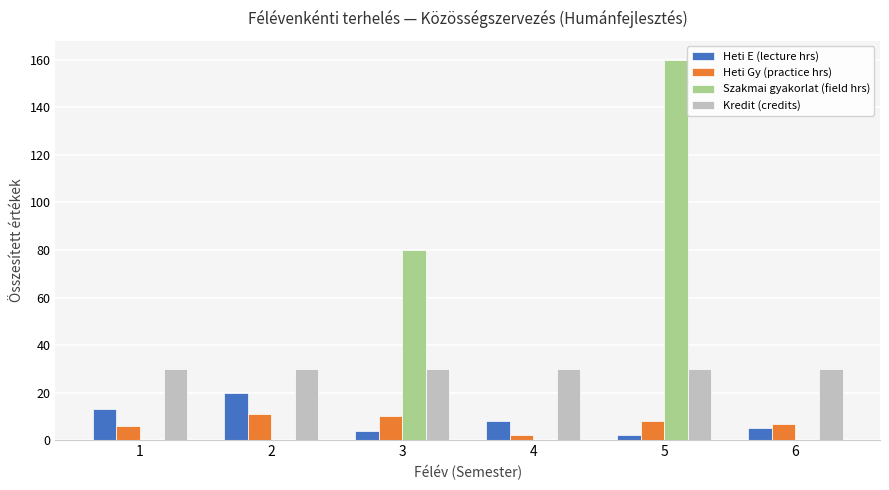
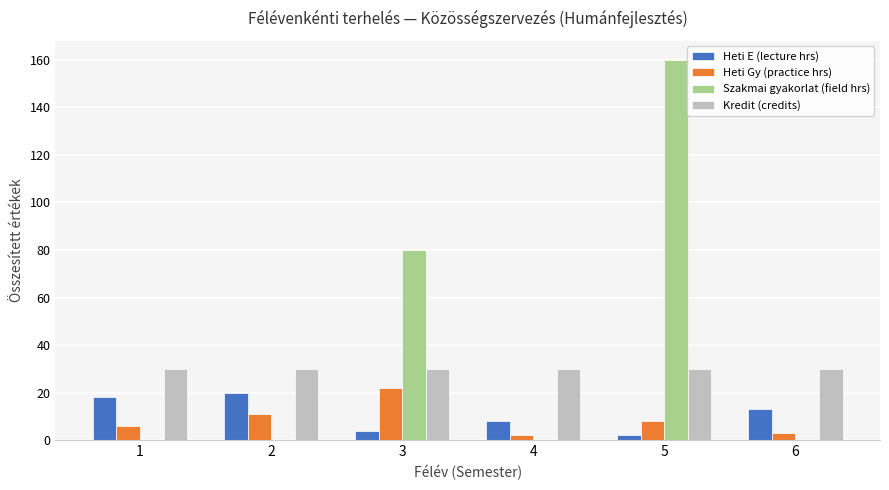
  {
    "Heti E (lecture hrs)": {
-     "1": 13,
+     "1": 18,
      "2": 20,
      "3": 4,
      "4": 8,
      "5": 2,
-     "6": 5
+     "6": 13
    },
    "Heti Gy (practice hrs)": {
      "1": 6,
      "2": 11,
-     "3": 10,
+     "3": 22,
      "4": 2,
      "5": 8,
-     "6": 7
+     "6": 3
    }
  }
